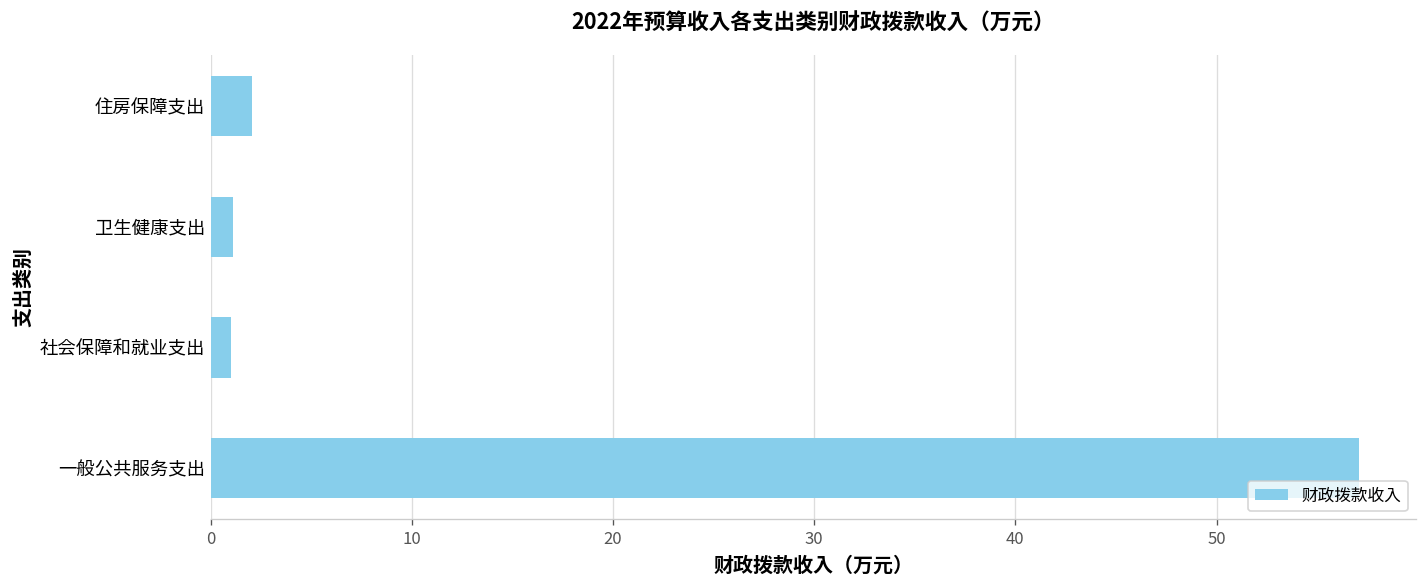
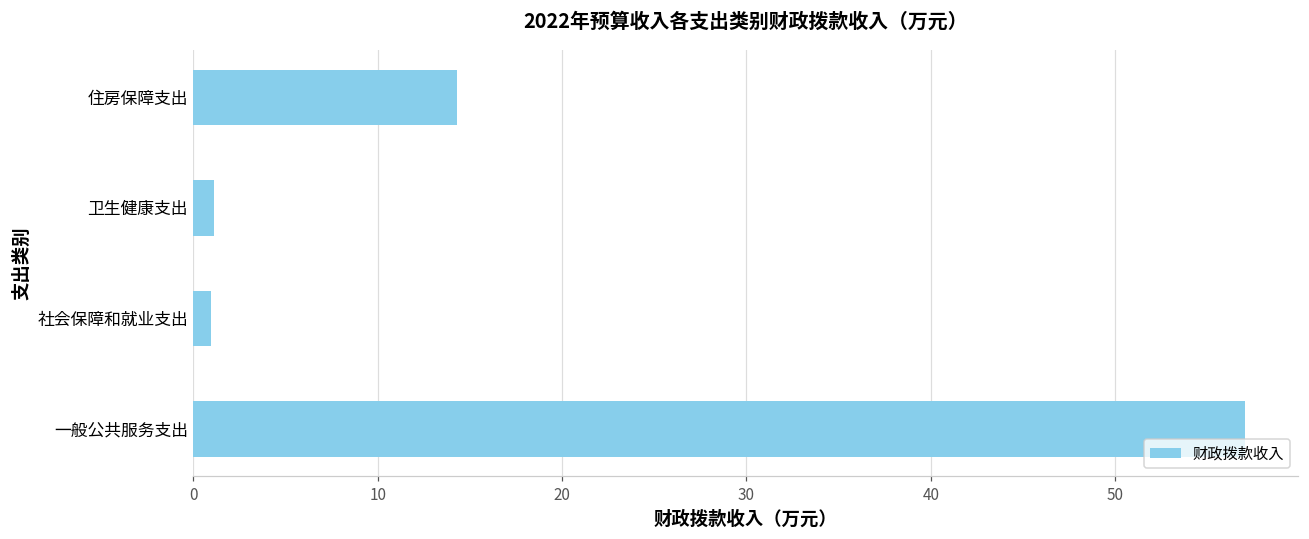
  {
-   "住房保障支出": 2.0,
+   "住房保障支出": 14.3,
    "卫生健康支出": 1.1,
    "社会保障和就业支出": 1.0,
    "一般公共服务支出": 57.1
  }
